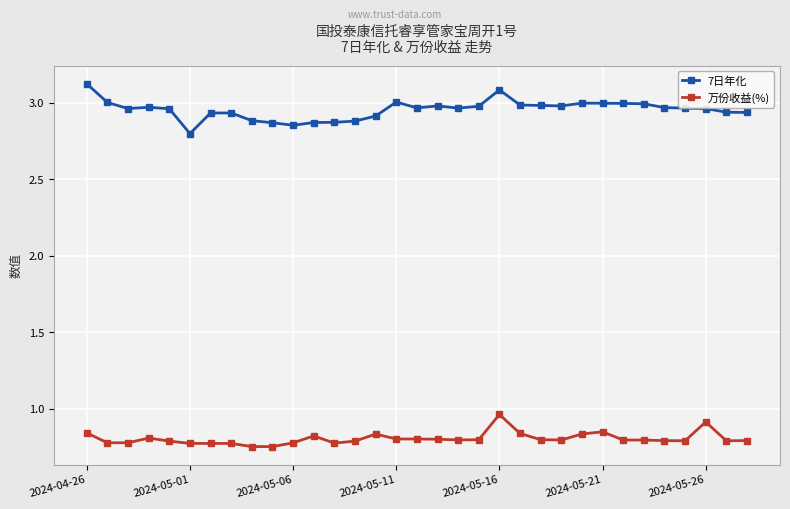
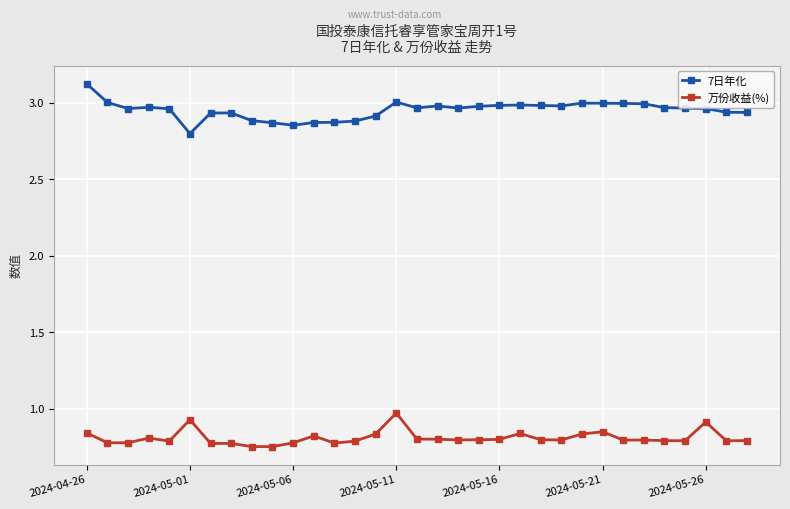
  {
    "7日年化": {
      "2024-04-26": 3.12,
      "2024-05-01": 2.80,
      "2024-05-06": 2.85,
      "2024-05-11": 3.00,
-     "2024-05-16": 3.08,
+     "2024-05-16": 2.98,
      "2024-05-21": 3.00,
      "2024-05-26": 2.96
    },
    "万份收益(%)": {
      "2024-04-26": 0.84,
-     "2024-05-01": 0.77,
+     "2024-05-01": 0.93,
      "2024-05-06": 0.78,
-     "2024-05-11": 0.80,
-     "2024-05-16": 0.96,
+     "2024-05-11": 0.97,
+     "2024-05-16": 0.80,
      "2024-05-21": 0.85,
      "2024-05-26": 0.91
    }
  }
